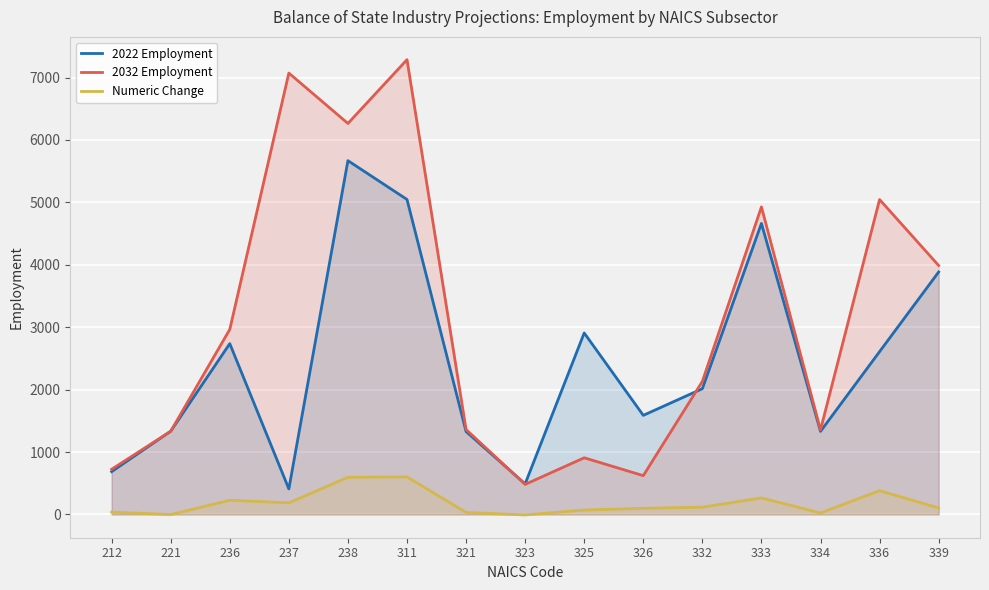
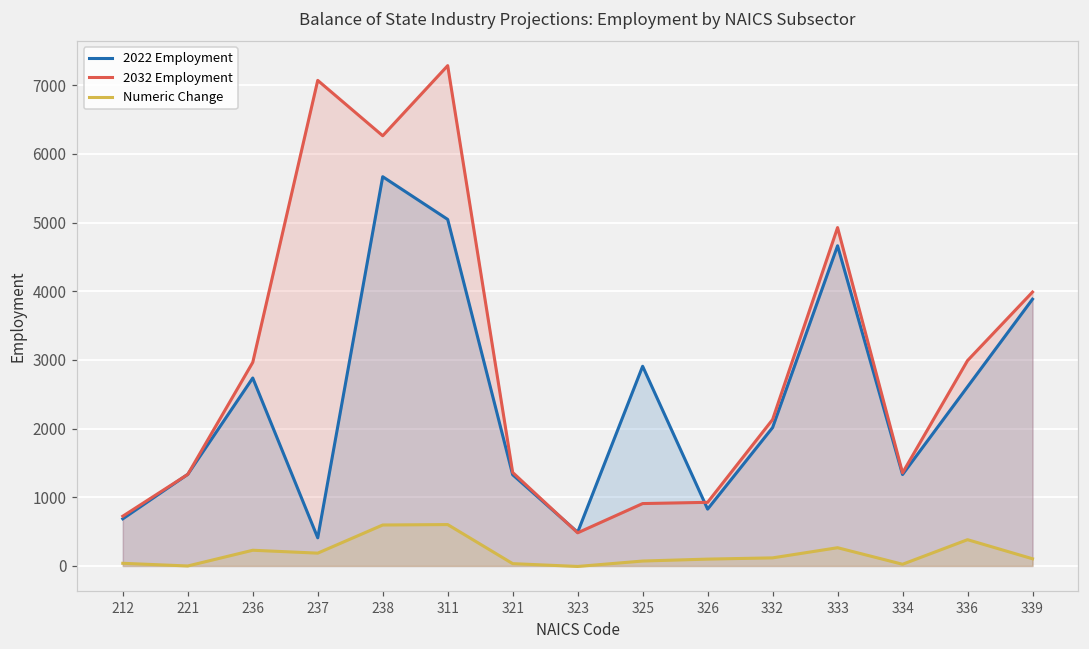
  {
    "2022 Employment": {
      "236": 2700,
      "237": 400,
      "238": 5700,
      "311": 5000,
      "325": 2900,
-     "326": 1600,
+     "326": 800,
      "332": 2000,
      "333": 4700,
      "336": 2600,
      "339": 3900
    },
    "2032 Employment": {
      "236": 3000,
      "237": 7100,
      "238": 6300,
      "311": 7300,
      "325": 900,
-     "326": 600,
+     "326": 900,
      "332": 2100,
      "333": 4900,
-     "336": 5000,
+     "336": 3000,
      "339": 4000
    }
  }
